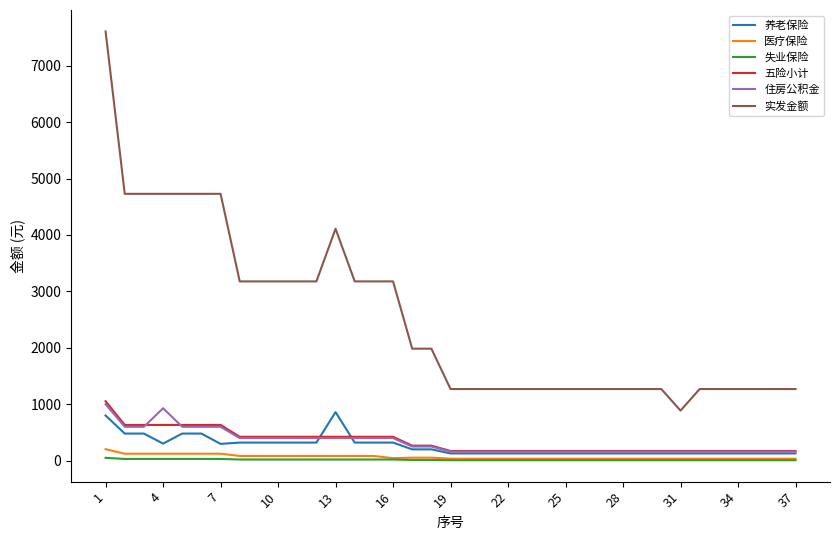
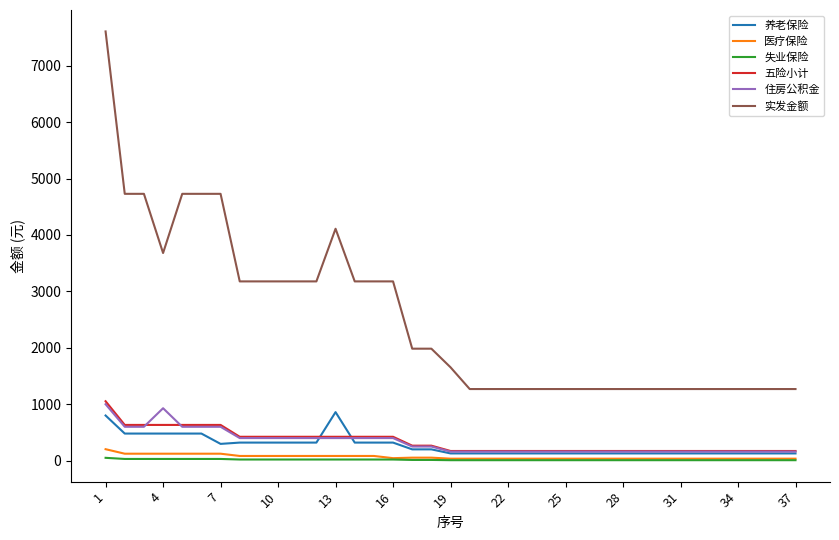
  {
    "养老保险": {
      "1": 800,
-     "4": 300,
+     "4": 500,
      "7": 300,
      "10": 300,
      "13": 900,
      "16": 300
    },
    "医疗保险": {
      "1": 200,
      "4": 100,
      "7": 100,
      "10": 100,
      "13": 100
    },
    "失业保险": {
      "1": 100,
      "4": 0,
      "7": 0,
      "10": 0,
      "13": 0
    },
    "五险小计": {
      "1": 1100,
      "4": 600
    },
    "住房公积金": {
      "1": 1000,
      "4": 900
    },
    "实发金额": {
      "1": 7600,
-     "4": 4700,
+     "4": 3700,
      "7": 4700,
      "10": 3200,
      "13": 4100,
      "16": 3200,
-     "19": 1300,
+     "19": 1700,
      "22": 1300,
      "25": 1300,
      "28": 1300,
-     "31": 900,
+     "31": 1300,
      "34": 1300,
      "37": 1300
    }
  }
